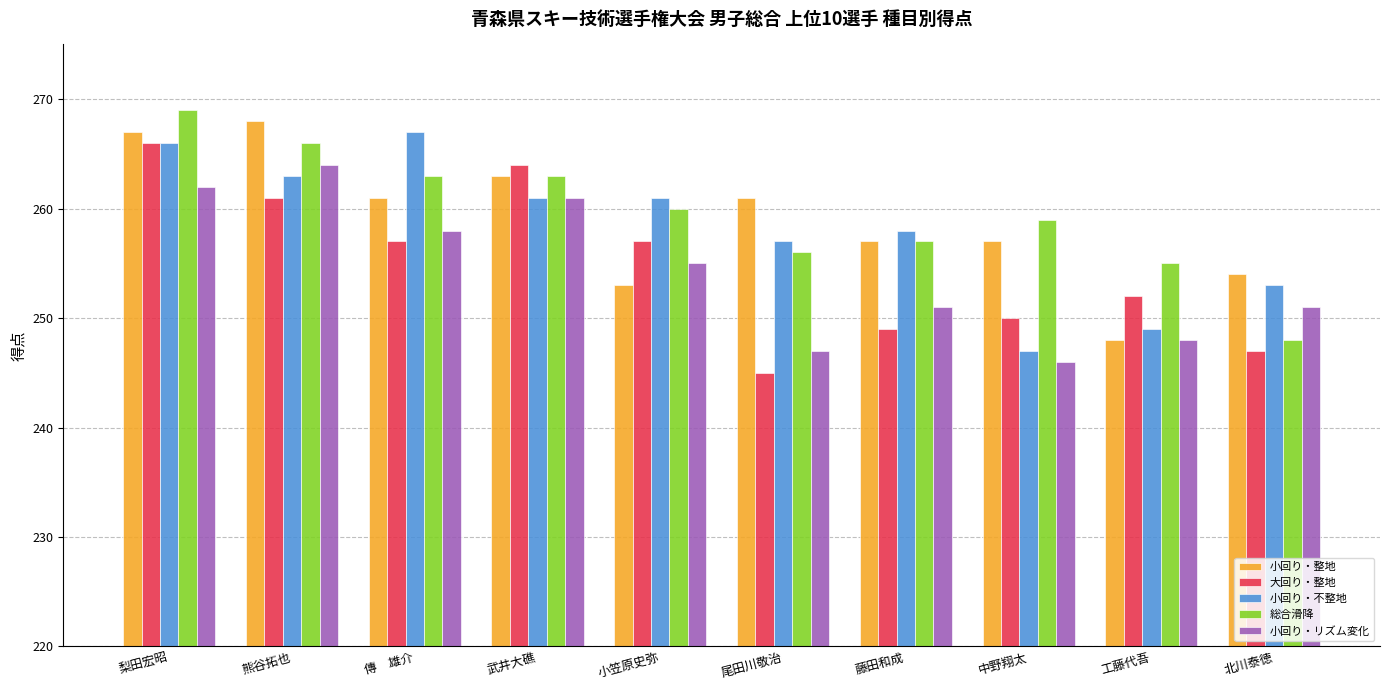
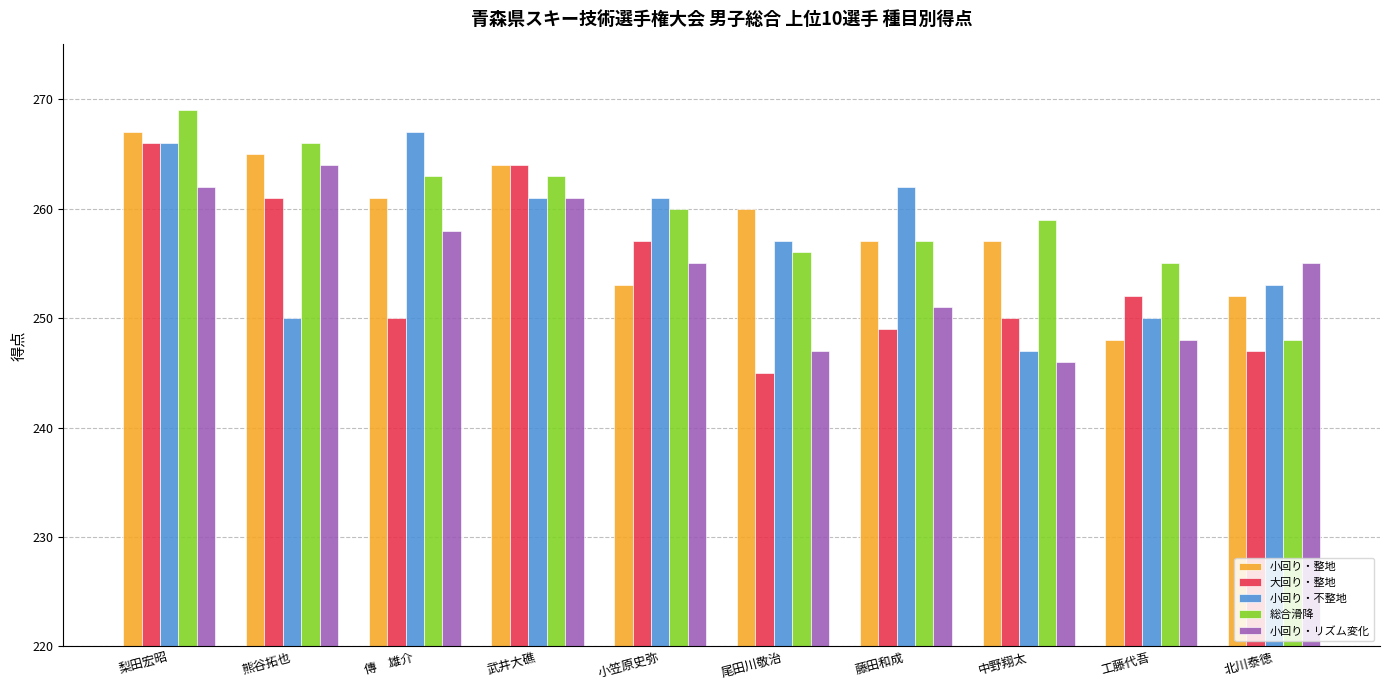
  {
    "小回り・整地": {
      "梨田宏昭": 267,
-     "熊谷拓也": 268,
+     "熊谷拓也": 265,
      "傳 雄介": 261,
-     "武井大礁": 263,
+     "武井大礁": 264,
      "小笠原史弥": 253,
-     "尾田川敬治": 261,
+     "尾田川敬治": 260,
      "藤田和成": 257,
      "中野翔太": 257,
      "工藤代吾": 248,
-     "北川泰徳": 254
+     "北川泰徳": 252
    },
    "大回り・整地": {
      "梨田宏昭": 266,
      "熊谷拓也": 261,
-     "傳 雄介": 257,
+     "傳 雄介": 250,
      "武井大礁": 264,
      "小笠原史弥": 257,
      "尾田川敬治": 245,
      "藤田和成": 249,
      "中野翔太": 250,
      "工藤代吾": 252,
      "北川泰徳": 247
    },
    "小回り・不整地": {
      "梨田宏昭": 266,
-     "熊谷拓也": 263,
+     "熊谷拓也": 250,
      "傳 雄介": 267,
      "武井大礁": 261,
      "小笠原史弥": 261,
      "尾田川敬治": 257,
-     "藤田和成": 258,
+     "藤田和成": 262,
      "中野翔太": 247,
-     "工藤代吾": 249,
+     "工藤代吾": 250,
      "北川泰徳": 253
    },
    "総合滑降": {
      "梨田宏昭": 269,
      "熊谷拓也": 266,
      "傳 雄介": 263,
      "武井大礁": 263,
      "小笠原史弥": 260,
      "尾田川敬治": 256,
      "藤田和成": 257,
      "中野翔太": 259,
      "工藤代吾": 255,
      "北川泰徳": 248
    },
    "小回り・リズム変化": {
      "梨田宏昭": 262,
      "熊谷拓也": 264,
      "傳 雄介": 258,
      "武井大礁": 261,
      "小笠原史弥": 255,
      "尾田川敬治": 247,
      "藤田和成": 251,
      "中野翔太": 246,
      "工藤代吾": 248,
-     "北川泰徳": 251
+     "北川泰徳": 255
    }
  }
